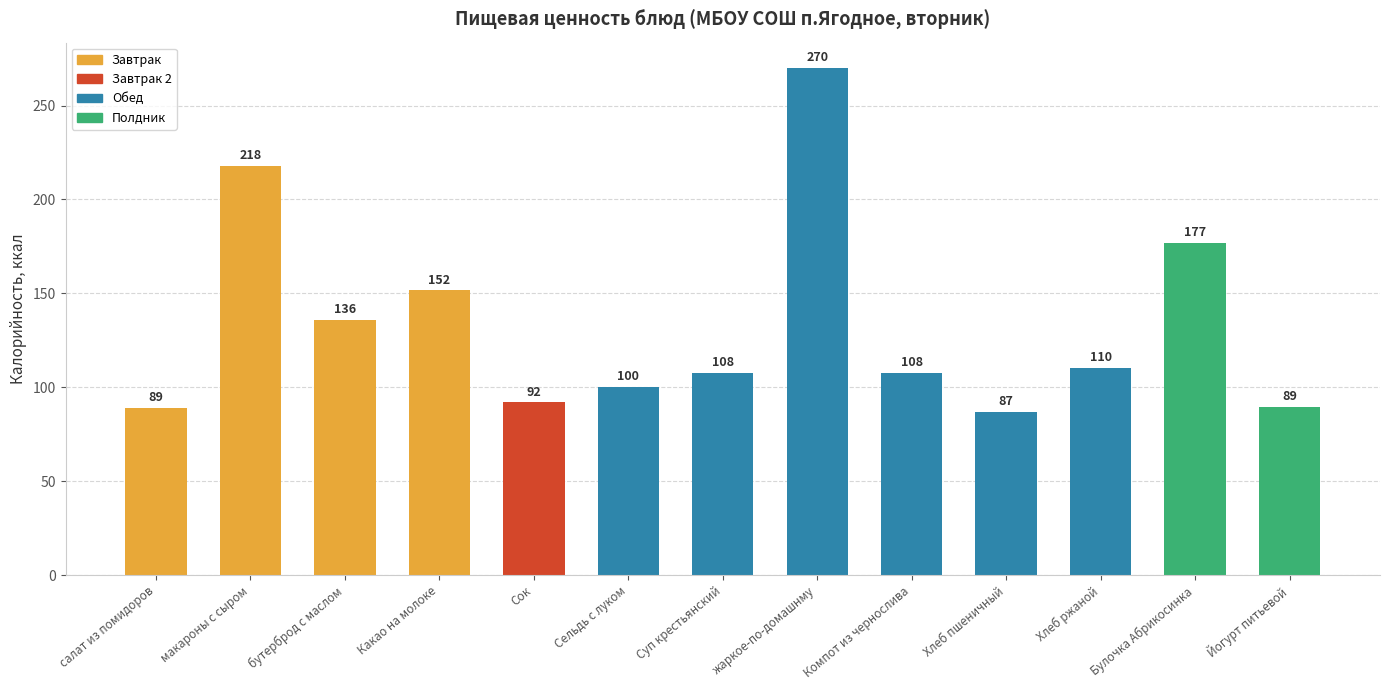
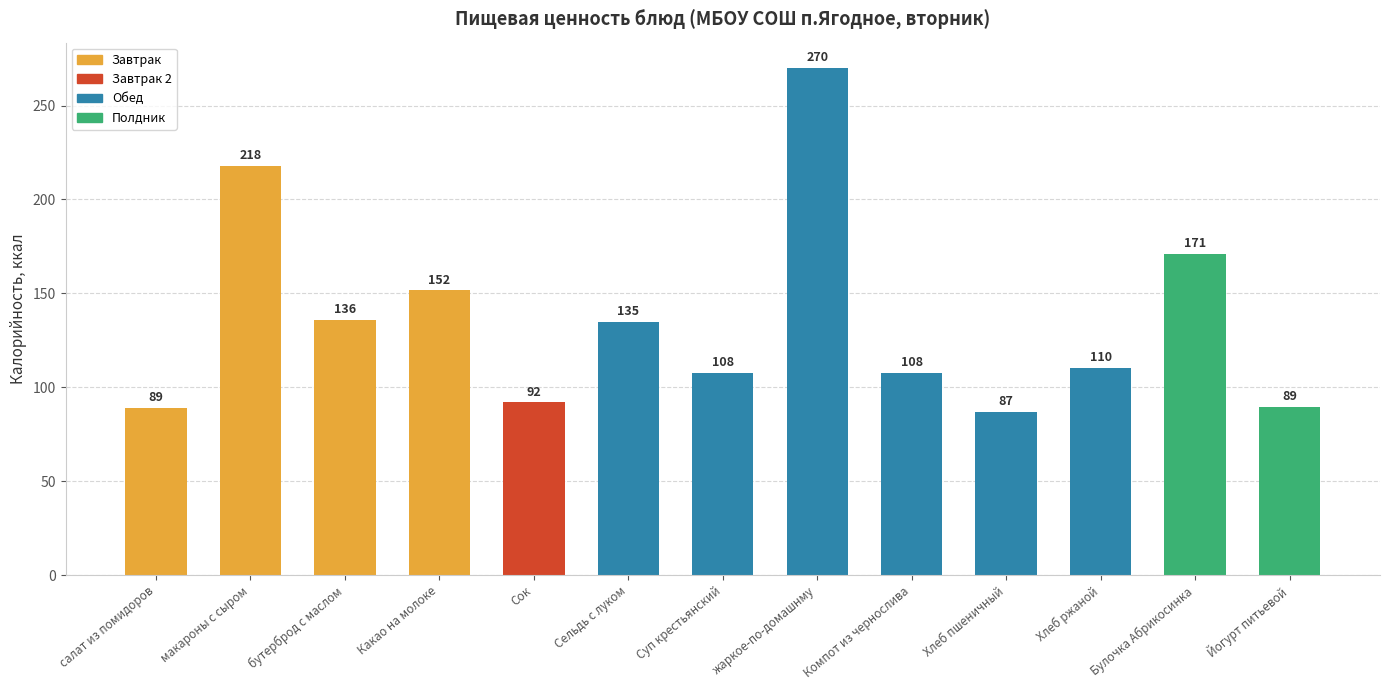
  {
    "салат из помидоров": 89,
    "макароны с сыром": 218,
    "бутерброд с маслом": 136,
    "Какао на молоке": 152,
    "Сок": 92,
-   "Сельдь с луком": 100,
+   "Сельдь с луком": 135,
    "Суп крестьянский": 108,
    "жаркое-по-домашнму": 270,
    "Компот из чернослива": 108,
    "Хлеб пшеничный": 87,
    "Хлеб ржаной": 110,
-   "Булочка Абрикосинка": 177,
+   "Булочка Абрикосинка": 171,
    "Йогурт питьевой": 89
  }
